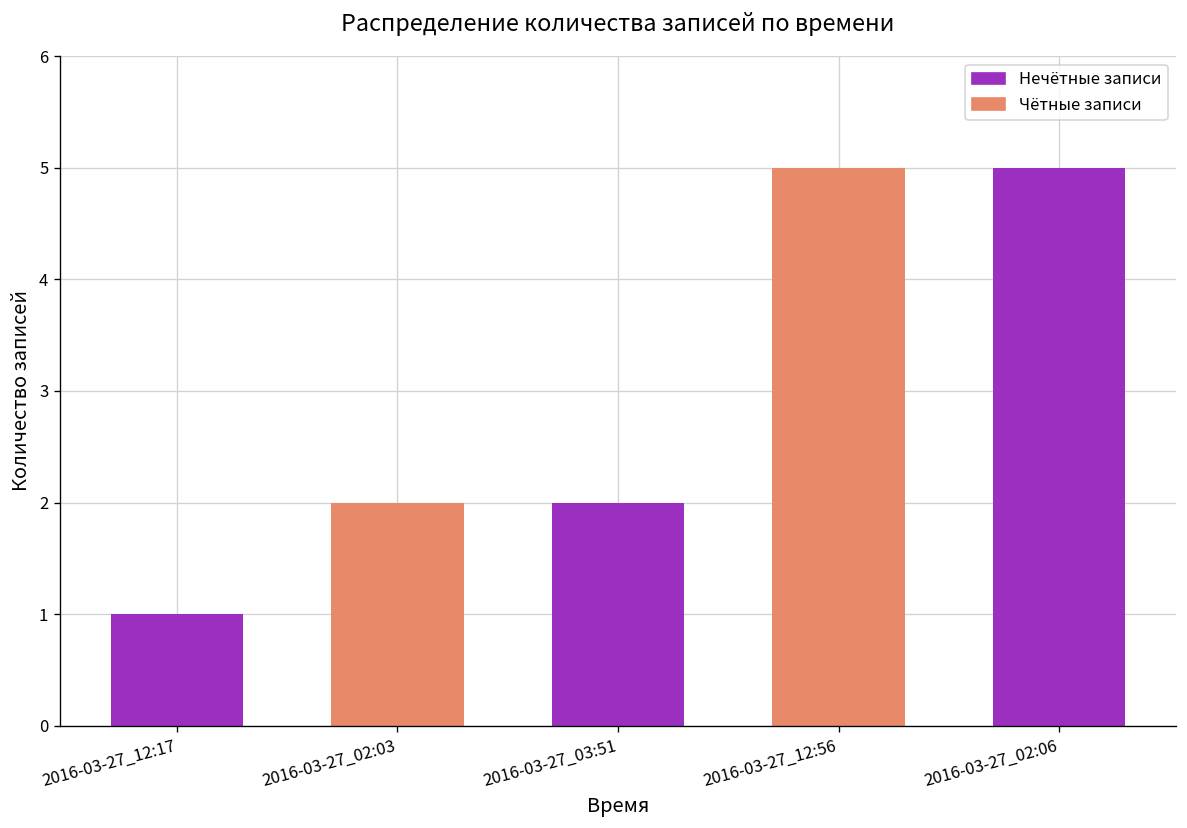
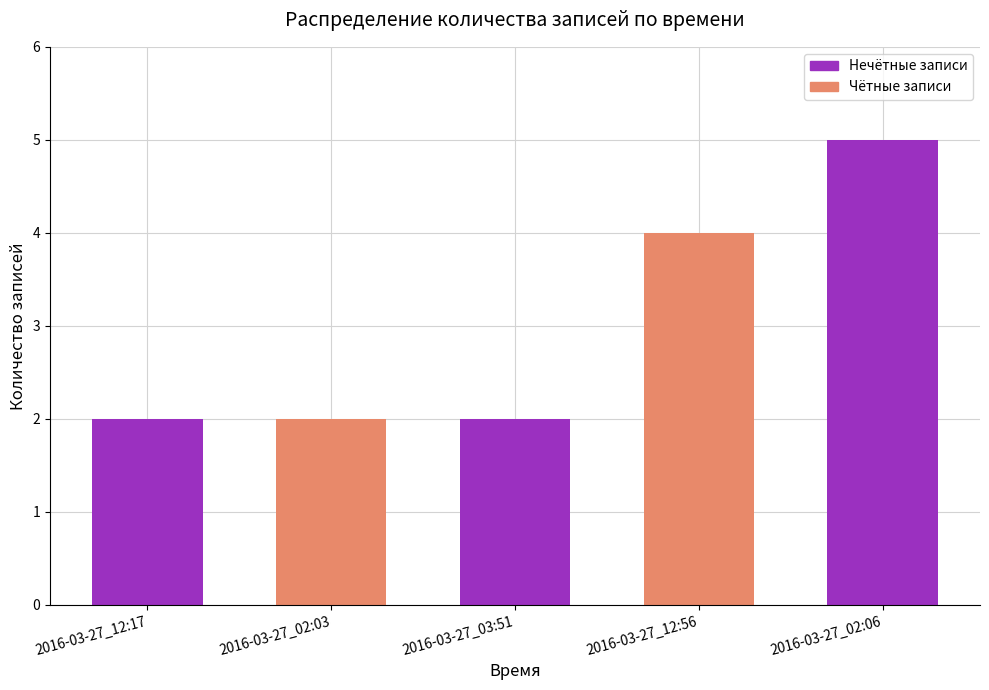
  {
-   "2016-03-27_12:17": 1,
+   "2016-03-27_12:17": 2,
    "2016-03-27_02:03": 2,
    "2016-03-27_03:51": 2,
-   "2016-03-27_12:56": 5,
+   "2016-03-27_12:56": 4,
    "2016-03-27_02:06": 5
  }
